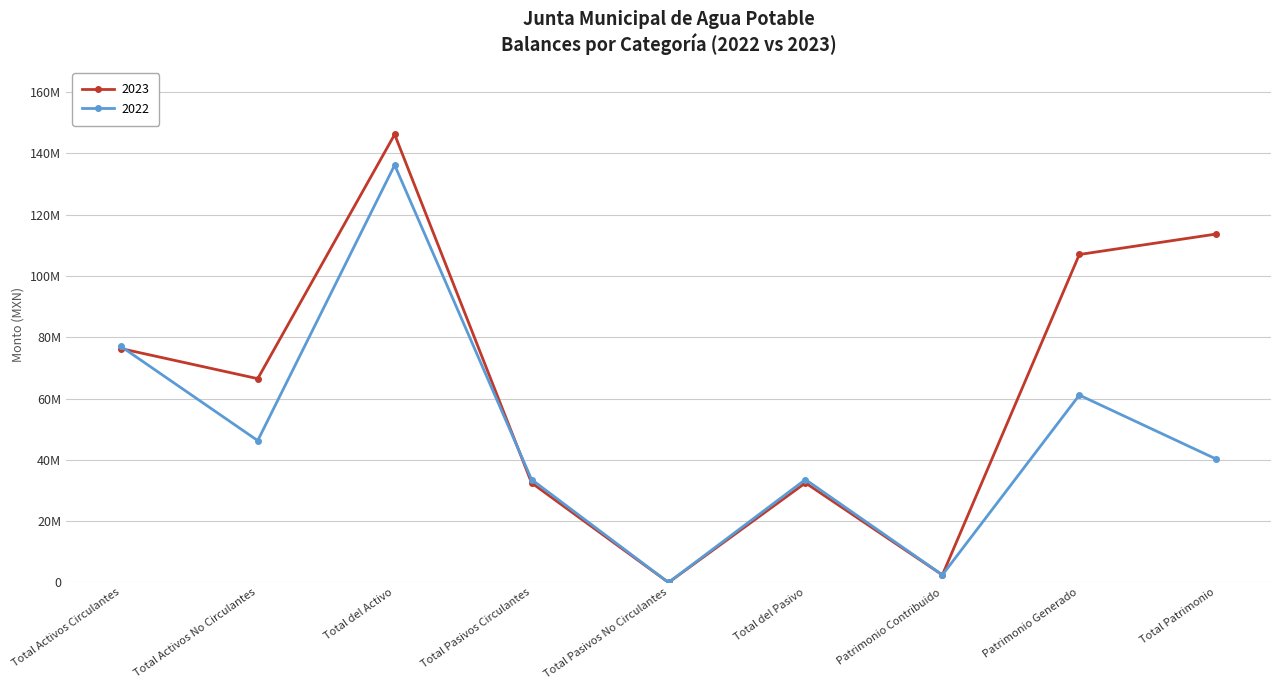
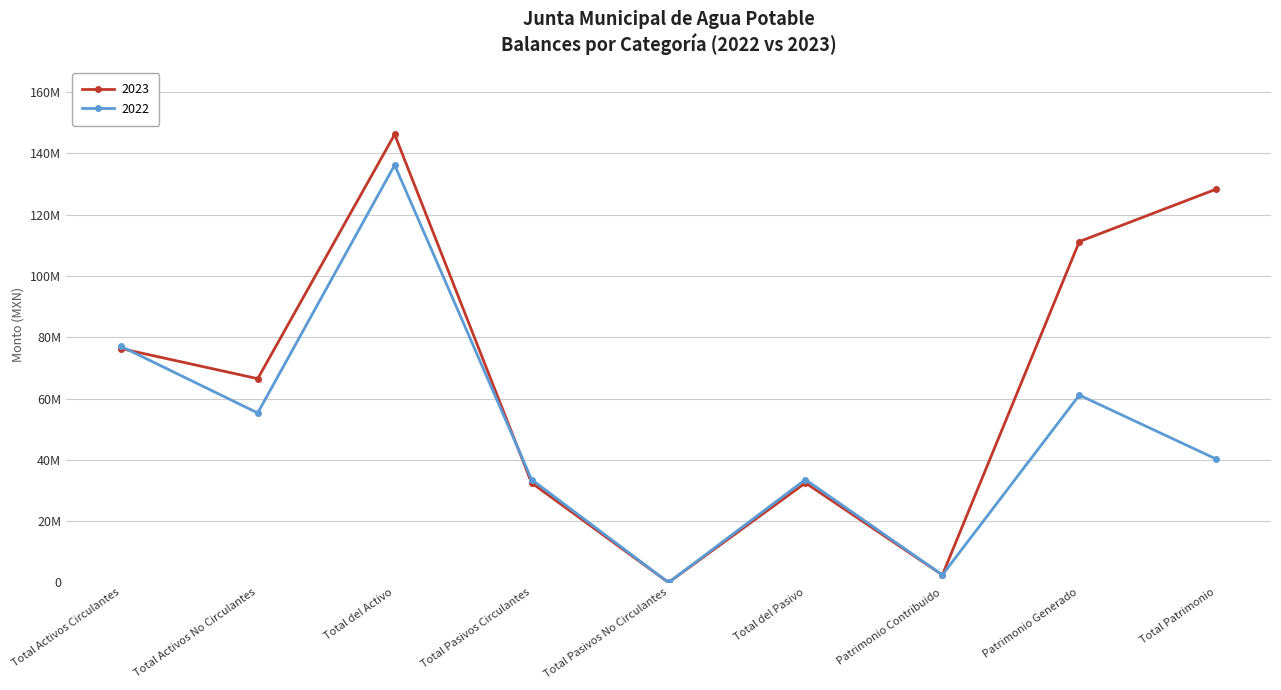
  {
    "2023": {
      "Total Activos No Circulantes": 67000000,
      "Total del Activo": 146000000,
      "Total Pasivos Circulantes": 33000000,
      "Total del Pasivo": 33000000,
-     "Patrimonio Generado": 107000000,
-     "Total Patrimonio": 114000000
+     "Patrimonio Generado": 111000000,
+     "Total Patrimonio": 128000000
    },
    "2022": {
-     "Total Activos No Circulantes": 46000000,
+     "Total Activos No Circulantes": 55000000,
      "Total del Activo": 136000000,
      "Total Pasivos Circulantes": 34000000,
      "Total del Pasivo": 34000000,
      "Patrimonio Generado": 61000000,
      "Total Patrimonio": 40000000
    }
  }
